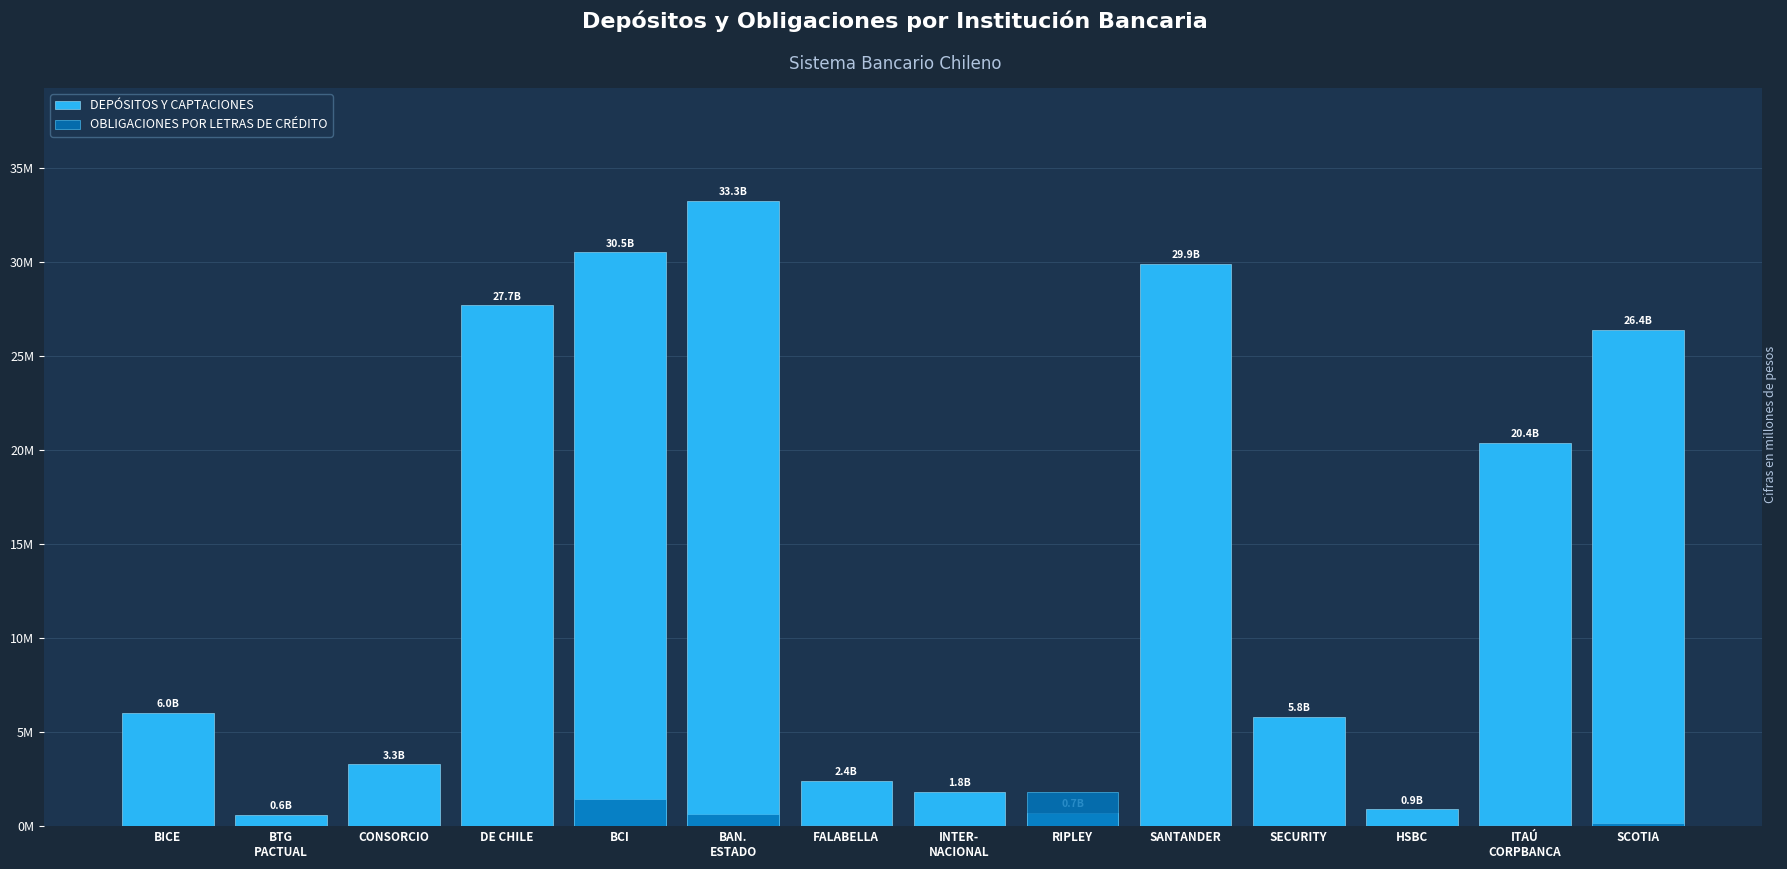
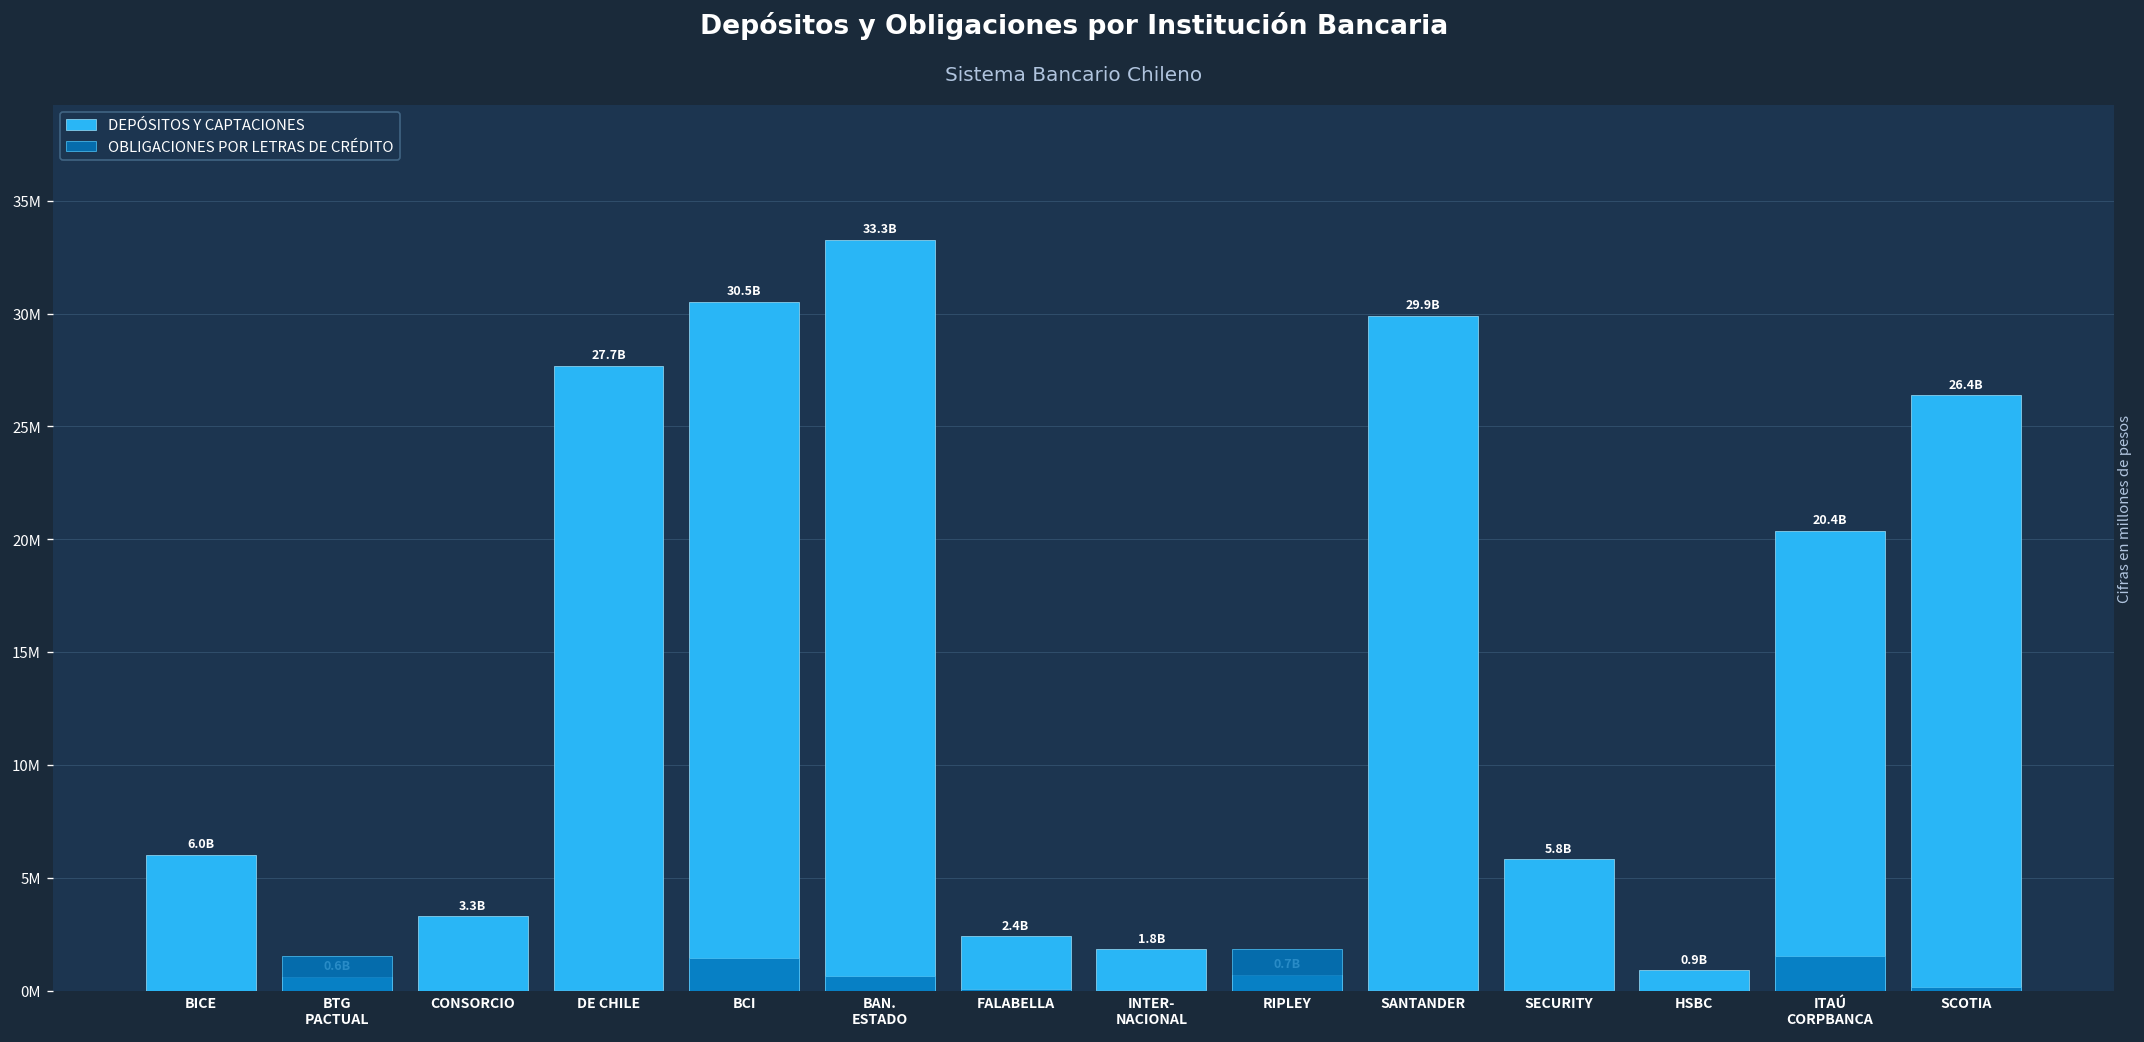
  {
    "DEPÓSITOS Y CAPTACIONES": {
      "BICE": "6.0B",
      "CONSORCIO": "3.3B",
      "DE CHILE": "27.7B",
      "BCI": "30.5B",
      "BAN. ESTADO": "33.3B",
      "FALABELLA": "2.4B",
      "INTER- NACIONAL": "1.8B",
      "SANTANDER": "29.9B",
      "SECURITY": "5.8B",
      "HSBC": "0.9B",
      "ITAÚ CORPBANCA": "20.4B",
      "SCOTIA": "26.4B"
    },
    "OBLIGACIONES POR LETRAS DE CRÉDITO": {
-     "BTG PACTUAL": "0",
+     "BTG PACTUAL": "1500000",
      "CONSORCIO": "0",
      "RIPLEY": "1800000",
      "HSBC": "0",
-     "ITAÚ CORPBANCA": "100000"
+     "ITAÚ CORPBANCA": "1500000"
    }
  }
